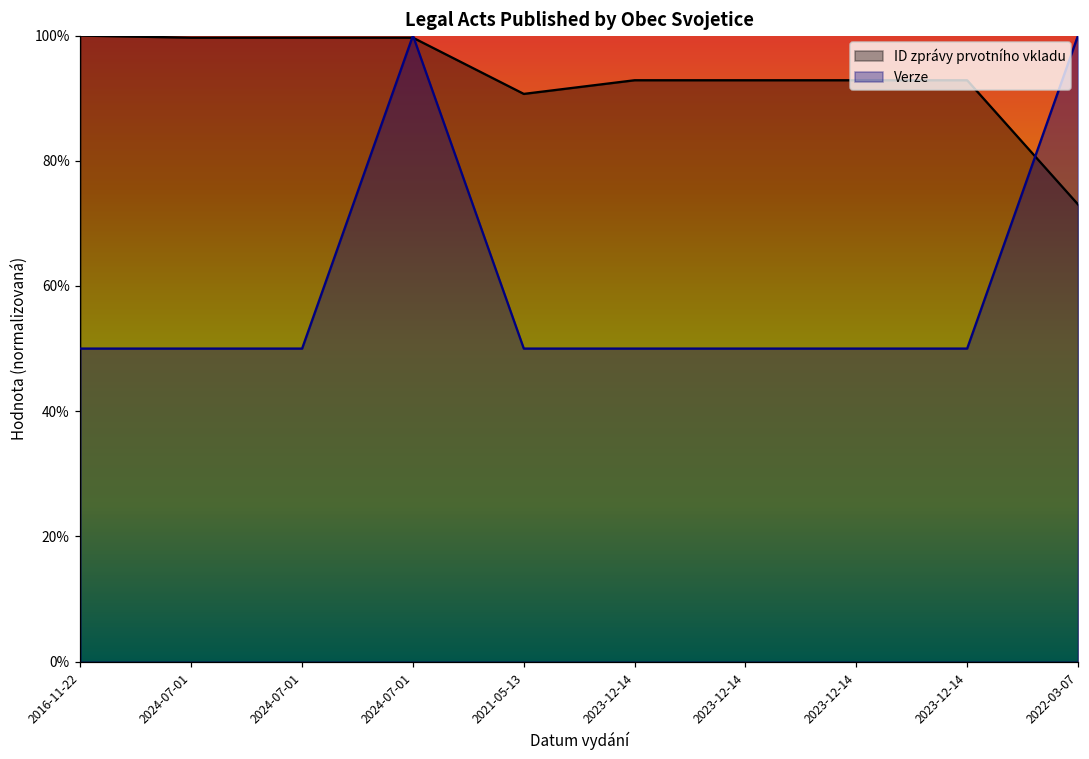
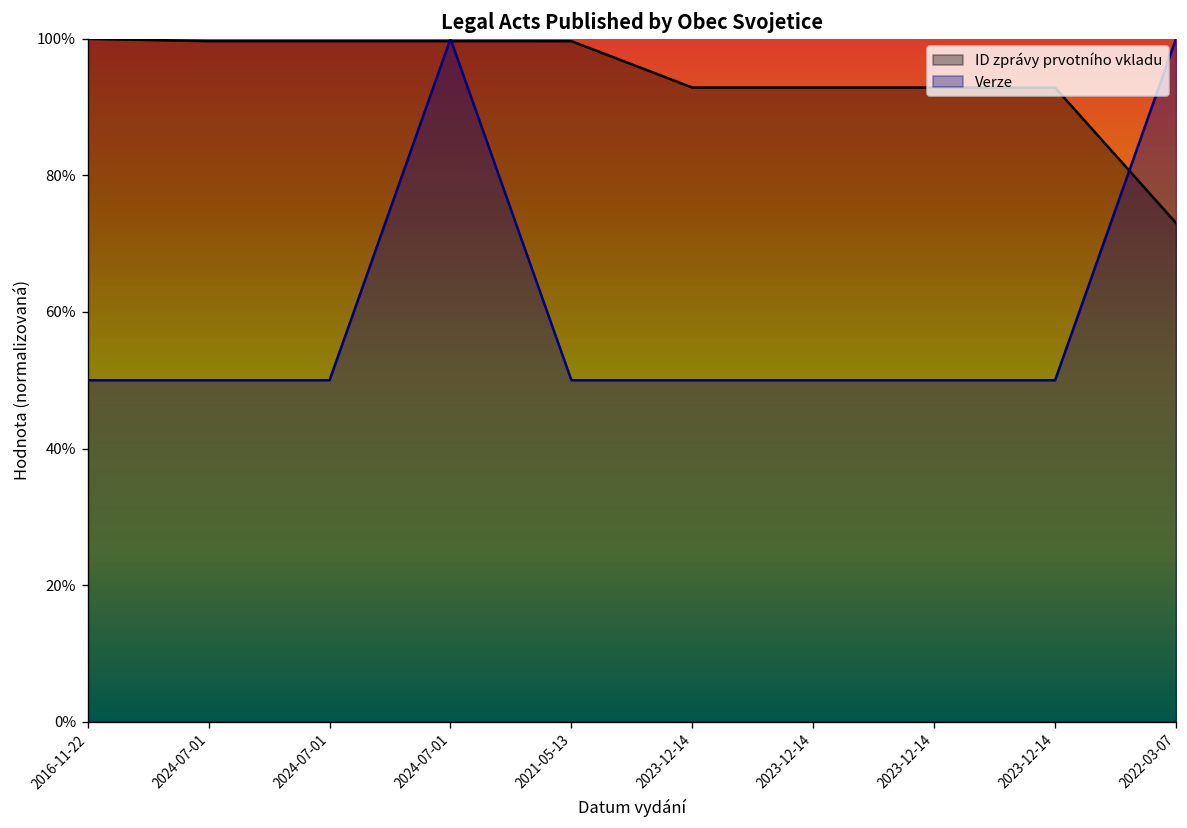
  {
    "ID zprávy prvotního vkladu": {
      "2016-11-22": "100%",
-     "2021-05-13": "91%",
+     "2021-05-13": "100%",
      "2022-03-07": "73%"
    },
    "Verze": {
      "2016-11-22": "50%",
      "2021-05-13": "50%",
      "2022-03-07": "100%"
    }
  }
